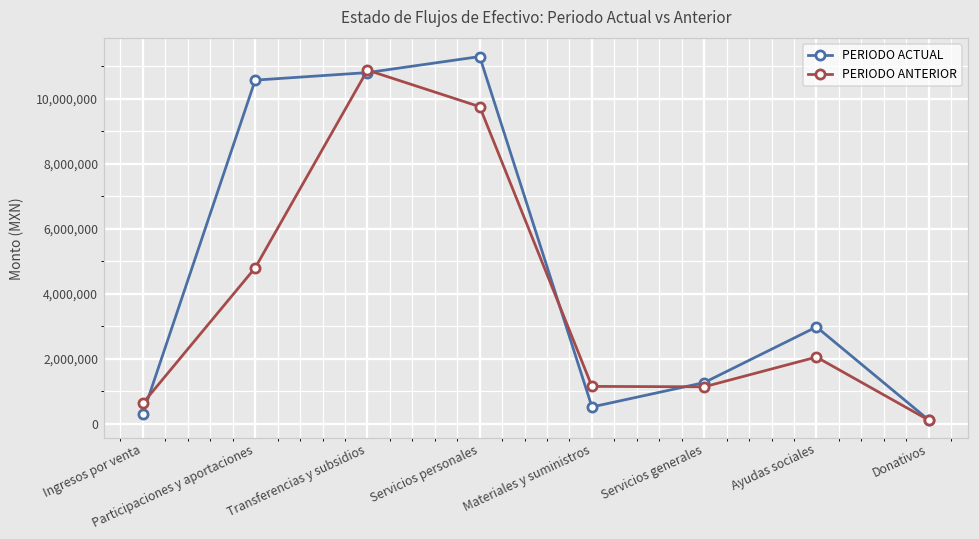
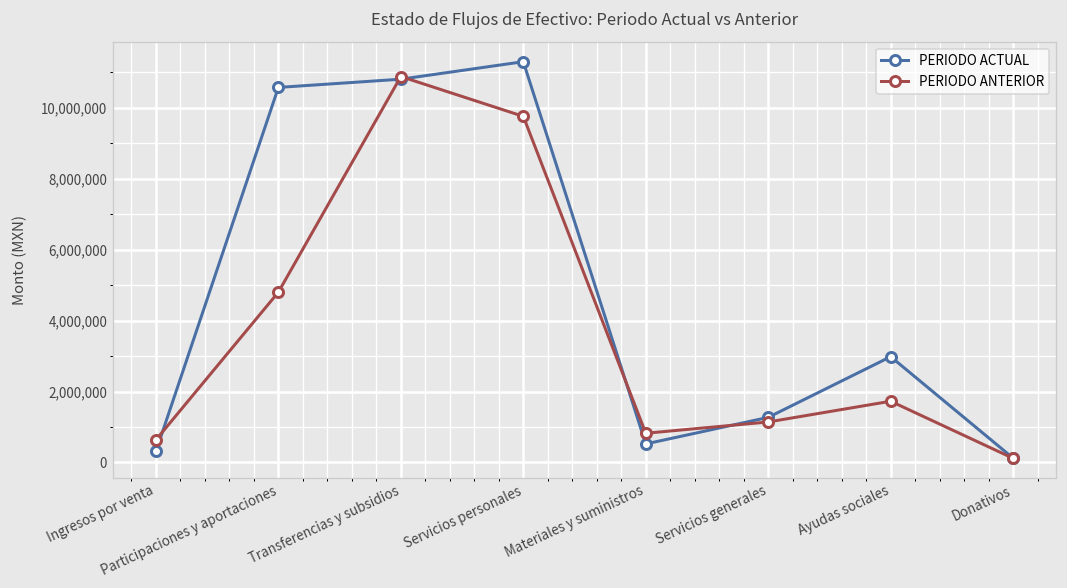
  {
    "PERIODO ACTUAL": {
      "Ingresos por venta": "300,000",
      "Participaciones y aportaciones": "10,600,000",
      "Servicios personales": "11,300,000",
      "Materiales y suministros": "500,000",
      "Servicios generales": "1,300,000",
      "Ayudas sociales": "3,000,000"
    },
    "PERIODO ANTERIOR": {
      "Ingresos por venta": "600,000",
      "Participaciones y aportaciones": "4,800,000",
      "Servicios personales": "9,800,000",
-     "Materiales y suministros": "1,200,000",
+     "Materiales y suministros": "800,000",
      "Servicios generales": "1,100,000",
-     "Ayudas sociales": "2,100,000"
+     "Ayudas sociales": "1,700,000"
    }
  }
